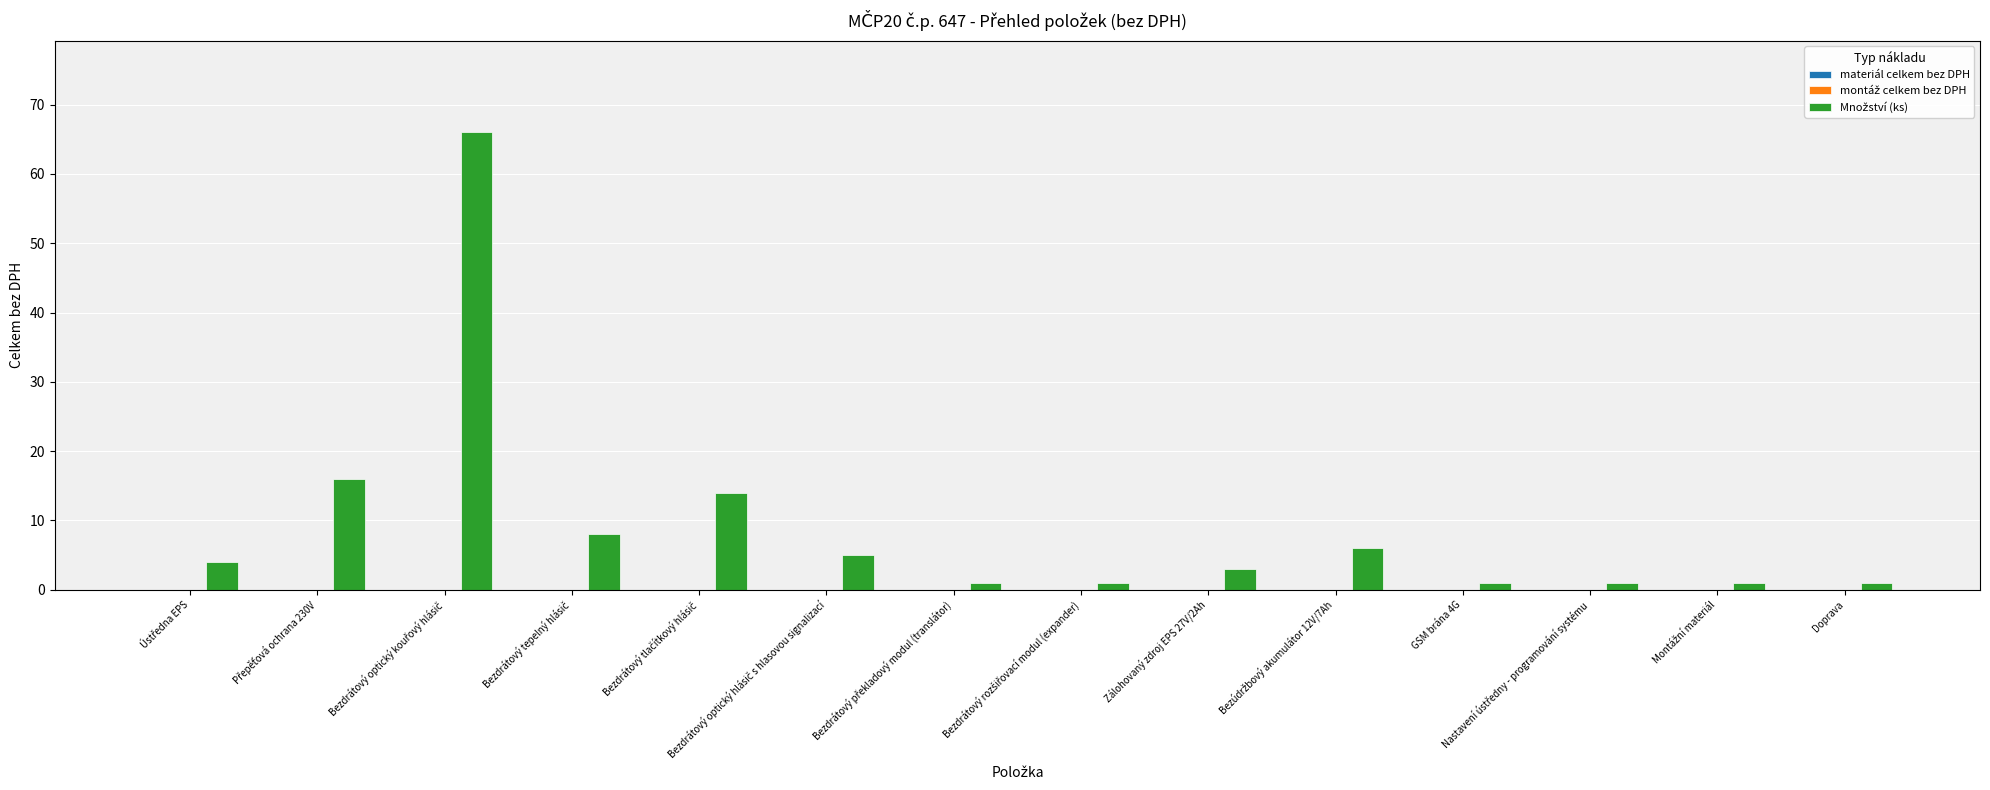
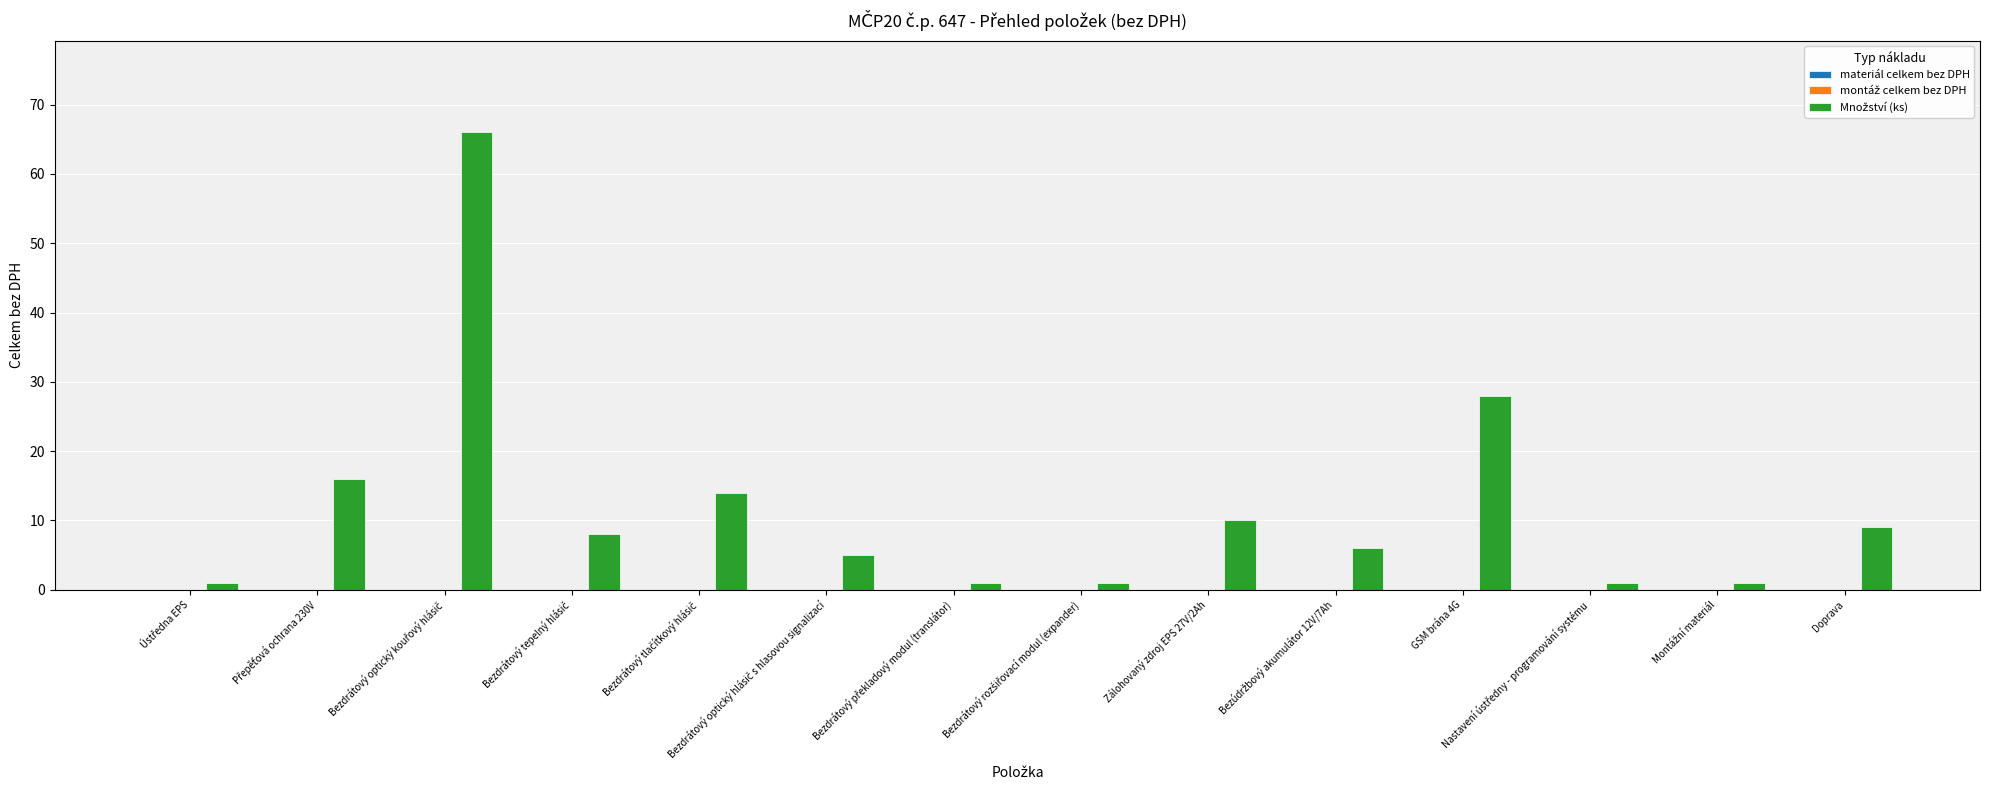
  {
    "materiál celkem bez DPH": {
      "Ústředna EPS": 0,
      "Přepěťová ochrana 230V": 0,
      "Bezdrátový optický kouřový hlásič": 0,
      "Bezdrátový tepelný hlásič": 0,
      "Bezdrátový tlačítkový hlásič": 0,
      "Bezdrátový optický hlásič s hlasovou signalizací": 0,
      "Bezdrátový překladový modul (translátor)": 0,
      "Bezdrátový rozšiřovací modul (expander)": 0,
      "Zálohovaný zdroj EPS 27V/2Ah": 0,
      "Bezúdržbový akumulátor 12V/7Ah": 0,
      "GSM brána 4G": 0,
      "Nastavení ústředny - programování systému": 0,
      "Montážní materiál": 0,
      "Doprava": 0
    },
    "montáž celkem bez DPH": {
      "Ústředna EPS": 0,
      "Přepěťová ochrana 230V": 0,
      "Bezdrátový optický kouřový hlásič": 0,
      "Bezdrátový tepelný hlásič": 0,
      "Bezdrátový tlačítkový hlásič": 0,
      "Bezdrátový optický hlásič s hlasovou signalizací": 0,
      "Bezdrátový překladový modul (translátor)": 0,
      "Bezdrátový rozšiřovací modul (expander)": 0,
      "Zálohovaný zdroj EPS 27V/2Ah": 0,
      "Bezúdržbový akumulátor 12V/7Ah": 0,
      "GSM brána 4G": 0,
      "Nastavení ústředny - programování systému": 0,
      "Montážní materiál": 0,
      "Doprava": 0
    },
    "Množství (ks)": {
-     "Ústředna EPS": 4,
+     "Ústředna EPS": 1,
      "Přepěťová ochrana 230V": 16,
      "Bezdrátový optický kouřový hlásič": 66,
      "Bezdrátový tepelný hlásič": 8,
      "Bezdrátový tlačítkový hlásič": 14,
      "Bezdrátový optický hlásič s hlasovou signalizací": 5,
      "Bezdrátový překladový modul (translátor)": 1,
      "Bezdrátový rozšiřovací modul (expander)": 1,
-     "Zálohovaný zdroj EPS 27V/2Ah": 3,
+     "Zálohovaný zdroj EPS 27V/2Ah": 10,
      "Bezúdržbový akumulátor 12V/7Ah": 6,
-     "GSM brána 4G": 1,
+     "GSM brána 4G": 28,
      "Nastavení ústředny - programování systému": 1,
      "Montážní materiál": 1,
-     "Doprava": 1
+     "Doprava": 9
    }
  }
